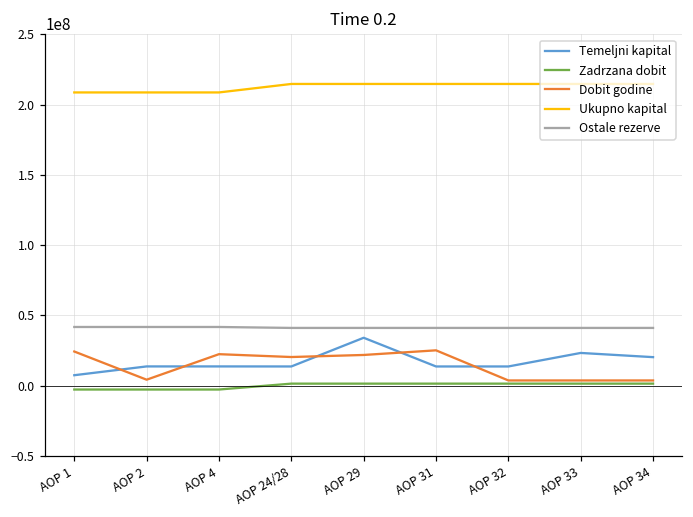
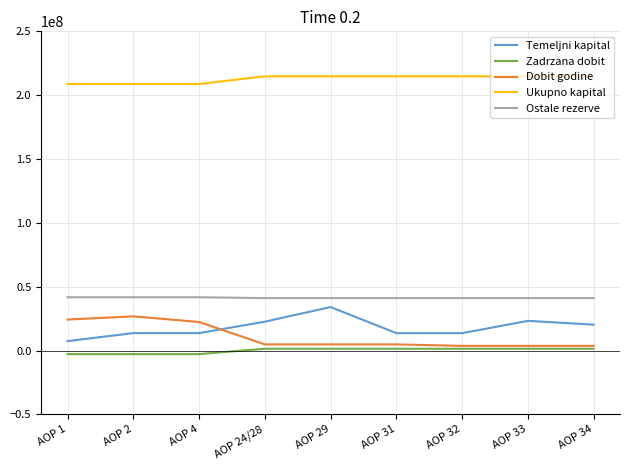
  {
    "Temeljni kapital": {
      "AOP 1": 7000000,
      "AOP 2": 14000000,
      "AOP 4": 14000000,
-     "AOP 24/28": 14000000,
+     "AOP 24/28": 23000000,
      "AOP 29": 34000000,
      "AOP 31": 14000000,
      "AOP 32": 14000000,
      "AOP 33": 23000000,
      "AOP 34": 20000000
    },
    "Zadrzana dobit": {
      "AOP 1": -3000000,
      "AOP 2": -3000000,
      "AOP 4": -3000000,
      "AOP 24/28": 1000000,
      "AOP 29": 1000000,
      "AOP 31": 1000000,
      "AOP 32": 1000000,
      "AOP 33": 1000000,
      "AOP 34": 1000000
    },
    "Dobit godine": {
      "AOP 1": 24000000,
-     "AOP 2": 4000000,
+     "AOP 2": 27000000,
      "AOP 4": 22000000,
-     "AOP 24/28": 20000000,
-     "AOP 29": 22000000,
-     "AOP 31": 25000000,
+     "AOP 24/28": 5000000,
+     "AOP 29": 5000000,
+     "AOP 31": 5000000,
      "AOP 32": 4000000,
      "AOP 33": 4000000,
      "AOP 34": 4000000
    },
    "Ukupno kapital": {
      "AOP 1": 209000000,
      "AOP 2": 209000000,
      "AOP 4": 209000000,
      "AOP 24/28": 215000000,
      "AOP 29": 215000000,
      "AOP 31": 215000000,
      "AOP 32": 215000000
    },
    "Ostale rezerve": {
      "AOP 1": 42000000,
      "AOP 2": 42000000,
      "AOP 4": 42000000,
      "AOP 24/28": 41000000,
      "AOP 29": 41000000,
      "AOP 31": 41000000,
      "AOP 32": 41000000,
      "AOP 33": 41000000,
      "AOP 34": 41000000
    }
  }
